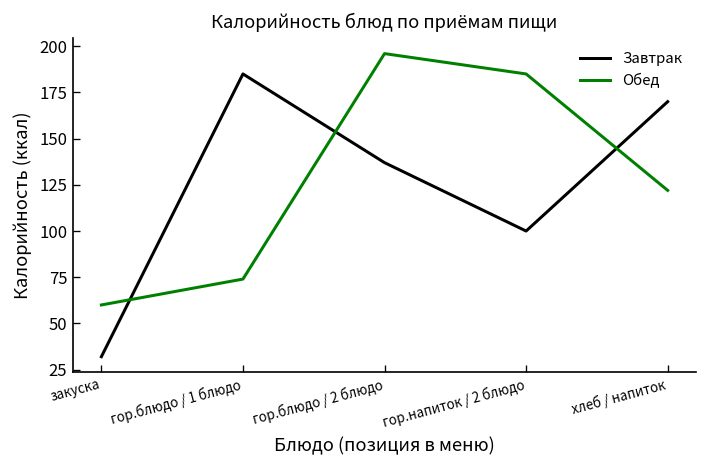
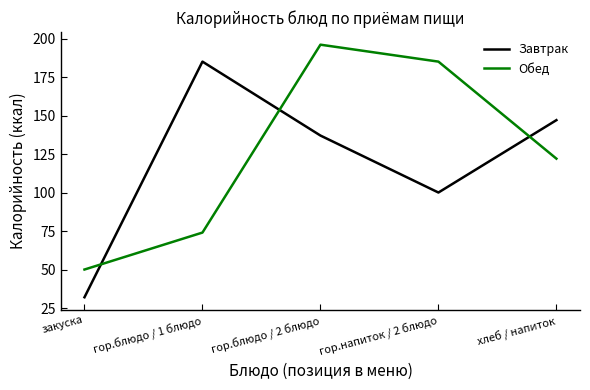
  {
    "Завтрак": {
      "закуска": 32,
      "гор.блюдо / 1 блюдо": 185,
      "гор.блюдо / 2 блюдо": 137,
      "гор.напиток / 2 блюдо": 100,
-     "хлеб / напиток": 170
+     "хлеб / напиток": 147
    },
    "Обед": {
-     "закуска": 60,
+     "закуска": 50,
      "гор.блюдо / 1 блюдо": 74,
      "гор.блюдо / 2 блюдо": 196,
      "гор.напиток / 2 блюдо": 185,
      "хлеб / напиток": 122
    }
  }
